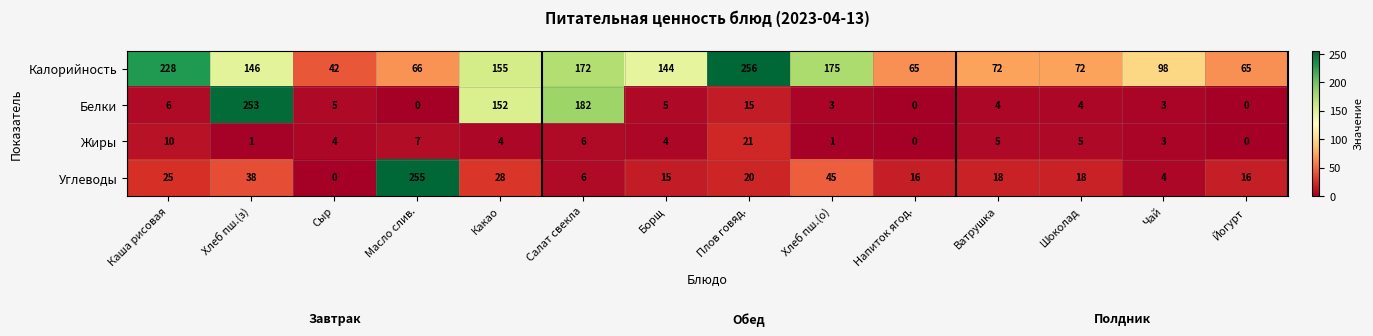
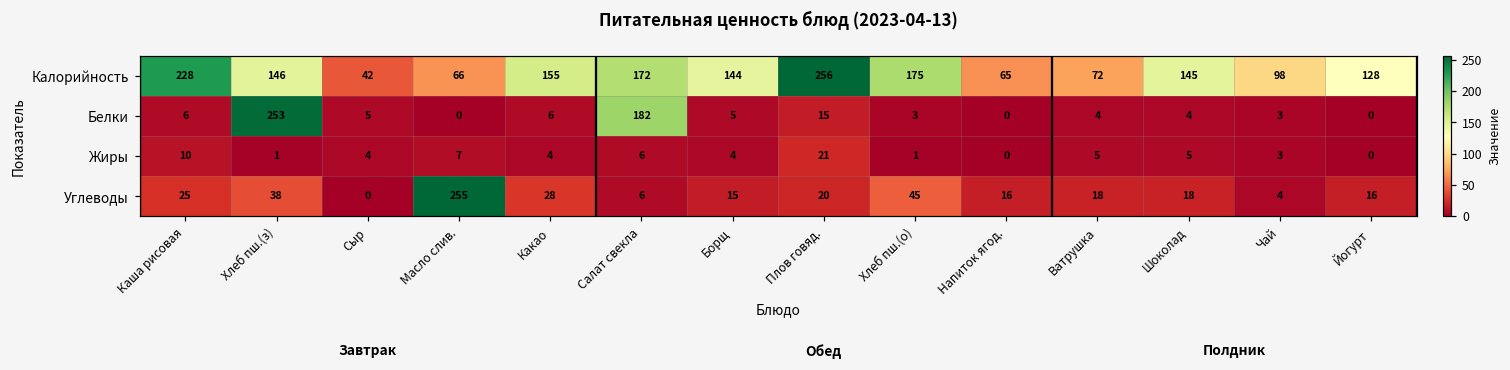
  {
    "Калорийность": {
      "Каша рисовая": 228,
      "Хлеб пш.(з)": 146,
      "Сыр": 42,
      "Масло слив.": 66,
      "Какао": 155,
      "Салат свекла": 172,
      "Борщ": 144,
      "Плов говяд.": 256,
      "Хлеб пш.(о)": 175,
      "Напиток ягод.": 65,
      "Ватрушка": 72,
-     "Шоколад": 72,
+     "Шоколад": 145,
      "Чай": 98,
-     "Йогурт": 65
+     "Йогурт": 128
    },
    "Белки": {
      "Каша рисовая": 6,
      "Хлеб пш.(з)": 253,
      "Сыр": 5,
      "Масло слив.": 0,
-     "Какао": 152,
+     "Какао": 6,
      "Салат свекла": 182,
      "Борщ": 5,
      "Плов говяд.": 15,
      "Хлеб пш.(о)": 3,
      "Напиток ягод.": 0,
      "Ватрушка": 4,
      "Шоколад": 4,
      "Чай": 3,
      "Йогурт": 0
    },
    "Жиры": {
      "Каша рисовая": 10,
      "Хлеб пш.(з)": 1,
      "Сыр": 4,
      "Масло слив.": 7,
      "Какао": 4,
      "Салат свекла": 6,
      "Борщ": 4,
      "Плов говяд.": 21,
      "Хлеб пш.(о)": 1,
      "Напиток ягод.": 0,
      "Ватрушка": 5,
      "Шоколад": 5,
      "Чай": 3,
      "Йогурт": 0
    },
    "Углеводы": {
      "Каша рисовая": 25,
      "Хлеб пш.(з)": 38,
      "Сыр": 0,
      "Масло слив.": 255,
      "Какао": 28,
      "Салат свекла": 6,
      "Борщ": 15,
      "Плов говяд.": 20,
      "Хлеб пш.(о)": 45,
      "Напиток ягод.": 16,
      "Ватрушка": 18,
      "Шоколад": 18,
      "Чай": 4,
      "Йогурт": 16
    }
  }
